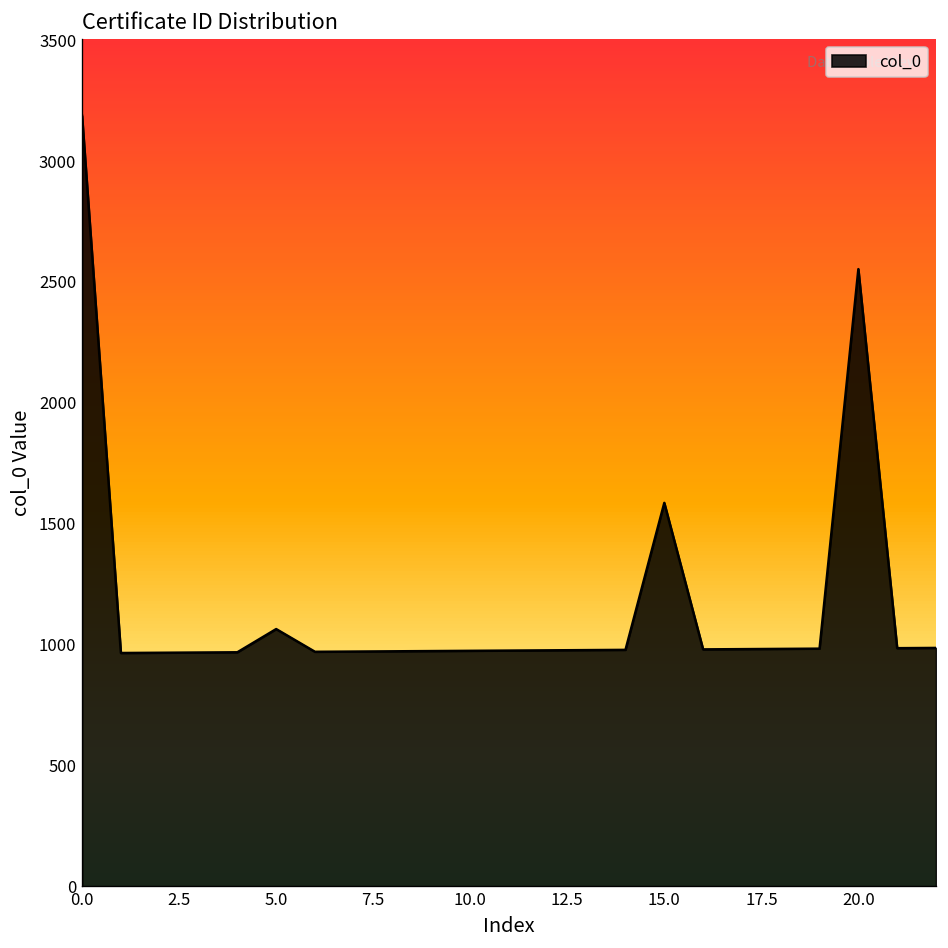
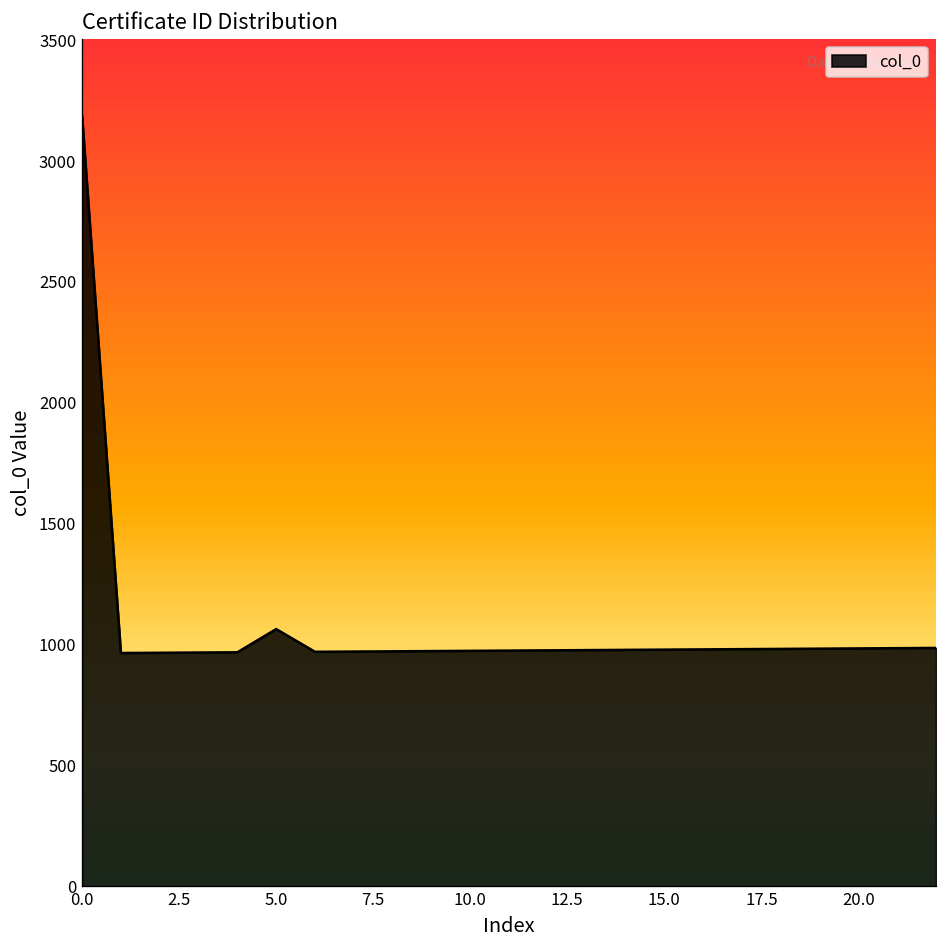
  {
    "0.0": 3190,
    "5.0": 1060,
    "10.0": 970,
-   "15.0": 1590,
-   "20.0": 2550
+   "15.0": 980,
+   "20.0": 980
  }
